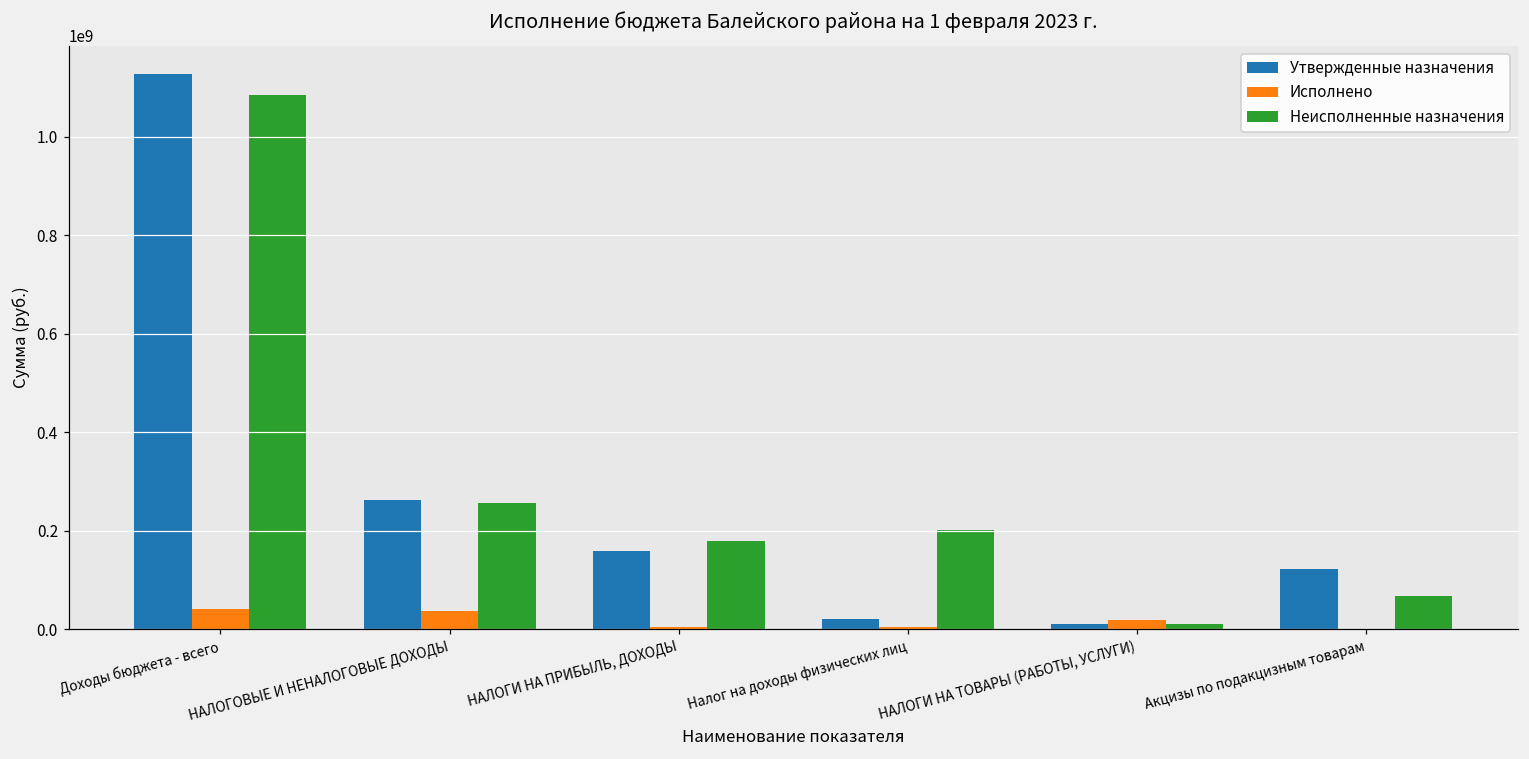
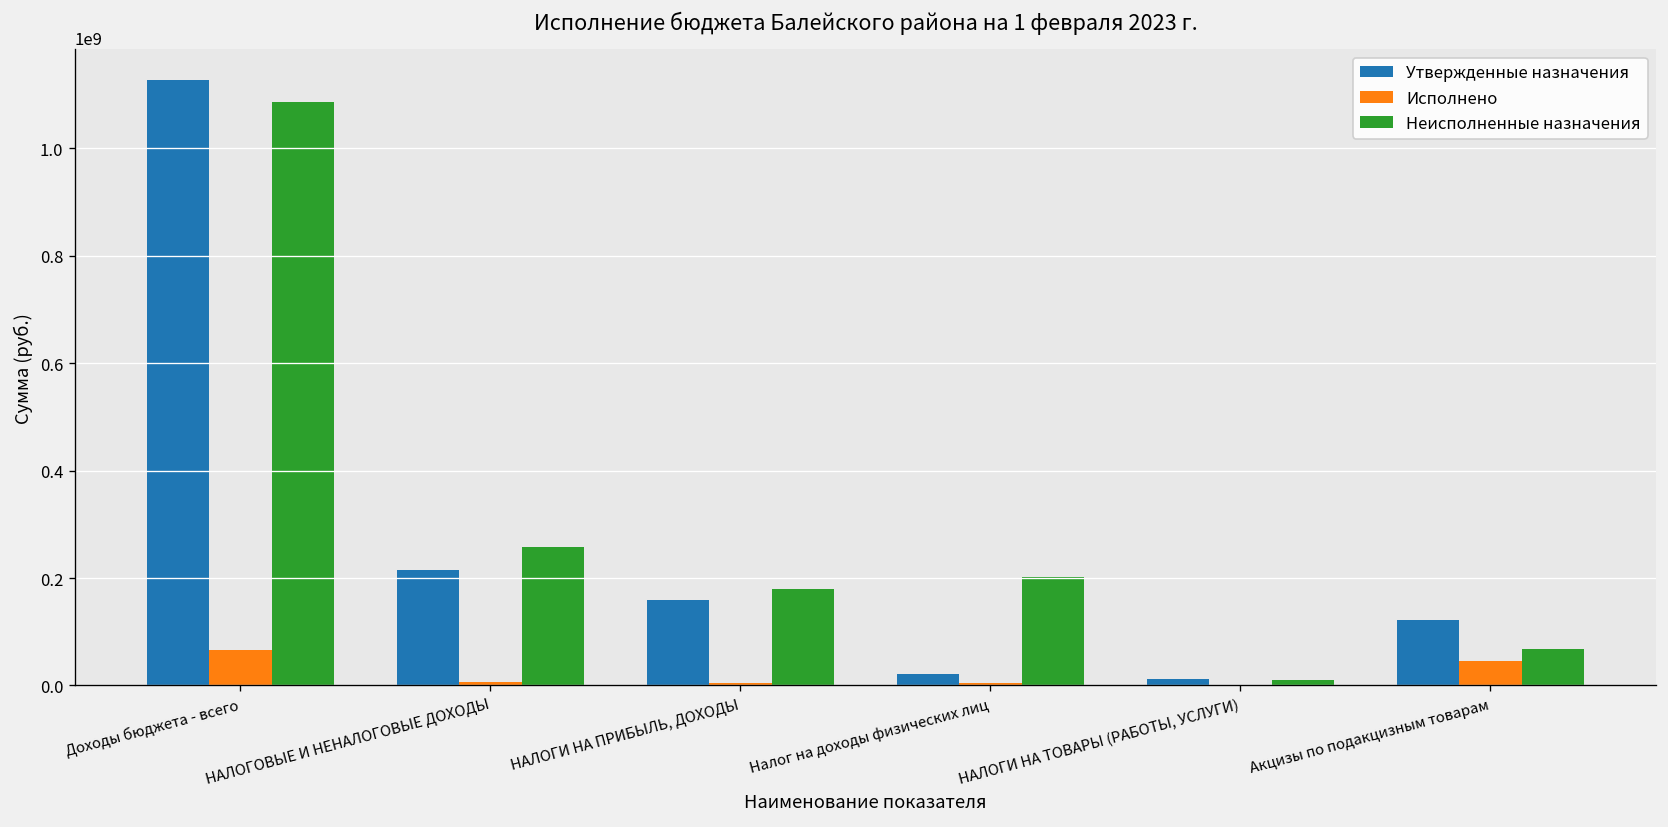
  {
    "Утвержденные назначения": {
      "Доходы бюджета - всего": 1130000000,
-     "НАЛОГОВЫЕ И НЕНАЛОГОВЫЕ ДОХОДЫ": 260000000,
+     "НАЛОГОВЫЕ И НЕНАЛОГОВЫЕ ДОХОДЫ": 220000000,
      "НАЛОГИ НА ПРИБЫЛЬ, ДОХОДЫ": 160000000,
      "Налог на доходы физических лиц": 20000000,
      "НАЛОГИ НА ТОВАРЫ (РАБОТЫ, УСЛУГИ)": 10000000,
      "Акцизы по подакцизным товарам": 120000000
    },
    "Исполнено": {
-     "Доходы бюджета - всего": 40000000,
-     "НАЛОГОВЫЕ И НЕНАЛОГОВЫЕ ДОХОДЫ": 40000000,
-     "НАЛОГИ НА ТОВАРЫ (РАБОТЫ, УСЛУГИ)": 20000000,
-     "Акцизы по подакцизным товарам": 0
+     "Доходы бюджета - всего": 70000000,
+     "НАЛОГОВЫЕ И НЕНАЛОГОВЫЕ ДОХОДЫ": 10000000,
+     "НАЛОГИ НА ТОВАРЫ (РАБОТЫ, УСЛУГИ)": 0,
+     "Акцизы по подакцизным товарам": 50000000
    },
    "Неисполненные назначения": {
      "Доходы бюджета - всего": 1090000000,
      "НАЛОГОВЫЕ И НЕНАЛОГОВЫЕ ДОХОДЫ": 260000000,
      "НАЛОГИ НА ПРИБЫЛЬ, ДОХОДЫ": 180000000,
      "Налог на доходы физических лиц": 200000000,
      "НАЛОГИ НА ТОВАРЫ (РАБОТЫ, УСЛУГИ)": 10000000,
      "Акцизы по подакцизным товарам": 70000000
    }
  }
